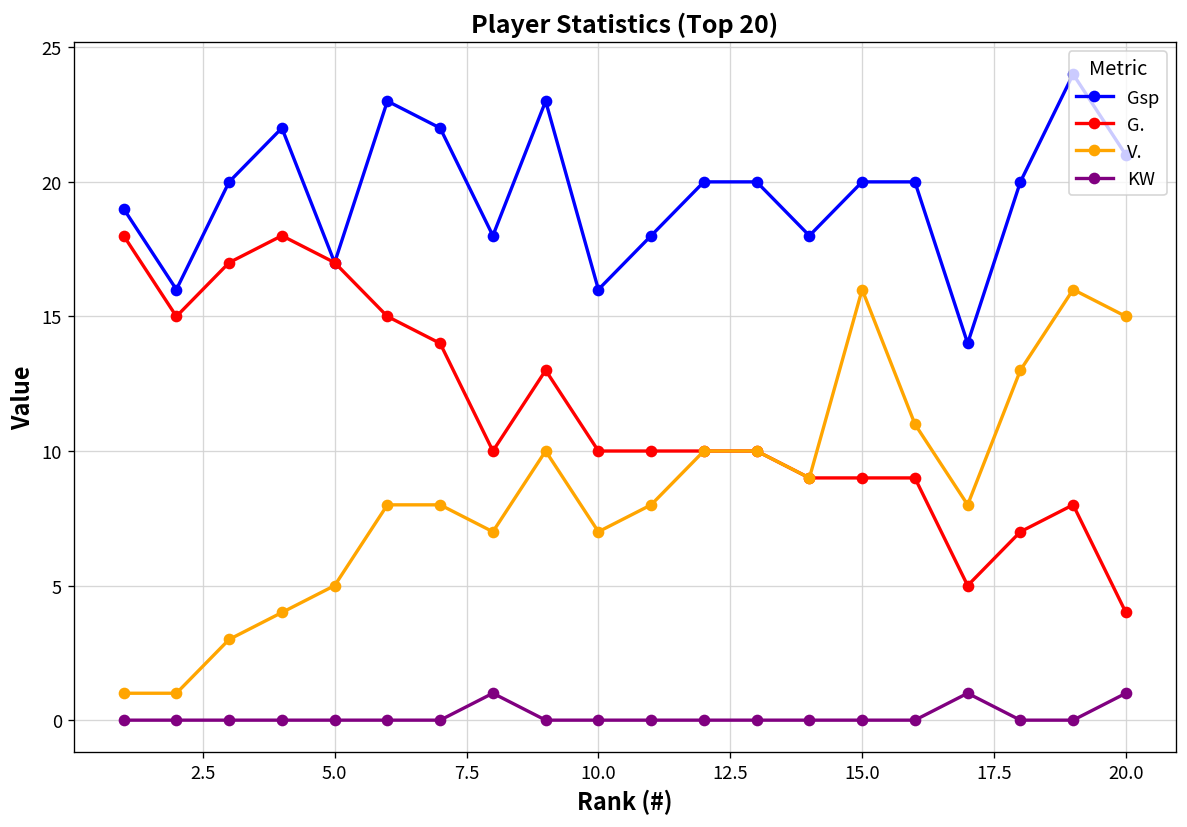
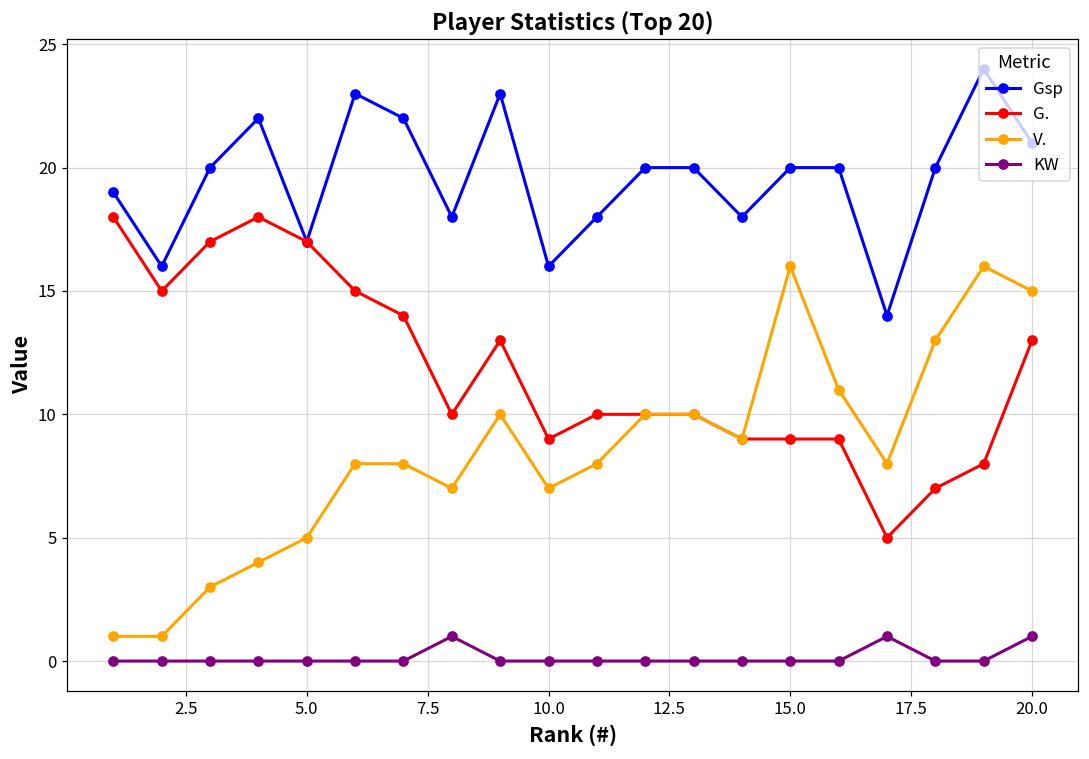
  {
    "Gsp": {
      "10.0": 16,
      "15.0": 20
    },
    "G.": {
-     "10.0": 10,
+     "10.0": 9,
      "15.0": 9,
-     "20.0": 4
+     "20.0": 13
    },
    "V.": {
      "5.0": 5,
      "10.0": 7,
      "15.0": 16,
      "20.0": 15
    },
    "KW": {
      "5.0": 0,
      "10.0": 0,
      "15.0": 0,
      "20.0": 1
    }
  }
